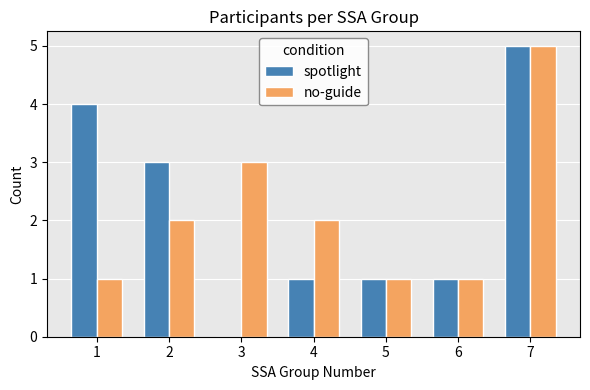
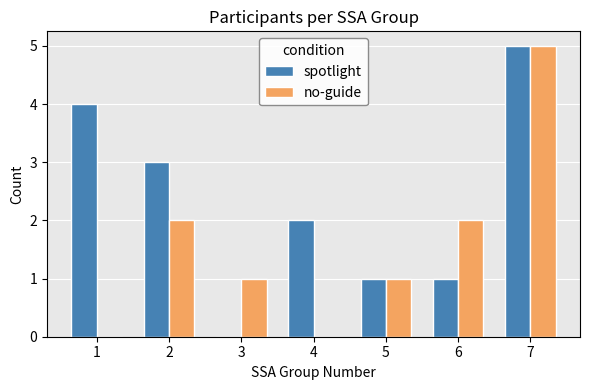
  {
    "spotlight": {
      "1": 4,
      "2": 3,
      "3": 0,
-     "4": 1,
+     "4": 2,
      "5": 1,
      "6": 1,
      "7": 5
    },
    "no-guide": {
-     "1": 1,
+     "1": 0,
      "2": 2,
-     "3": 3,
-     "4": 2,
+     "3": 1,
+     "4": 0,
      "5": 1,
-     "6": 1,
+     "6": 2,
      "7": 5
    }
  }
